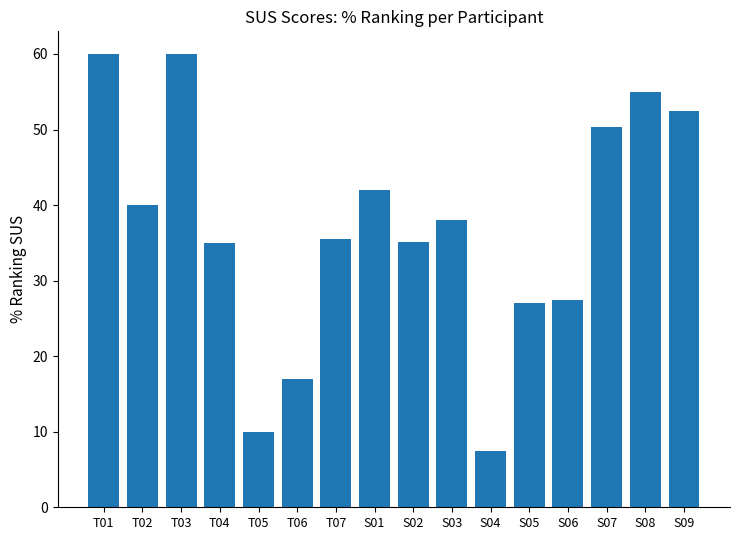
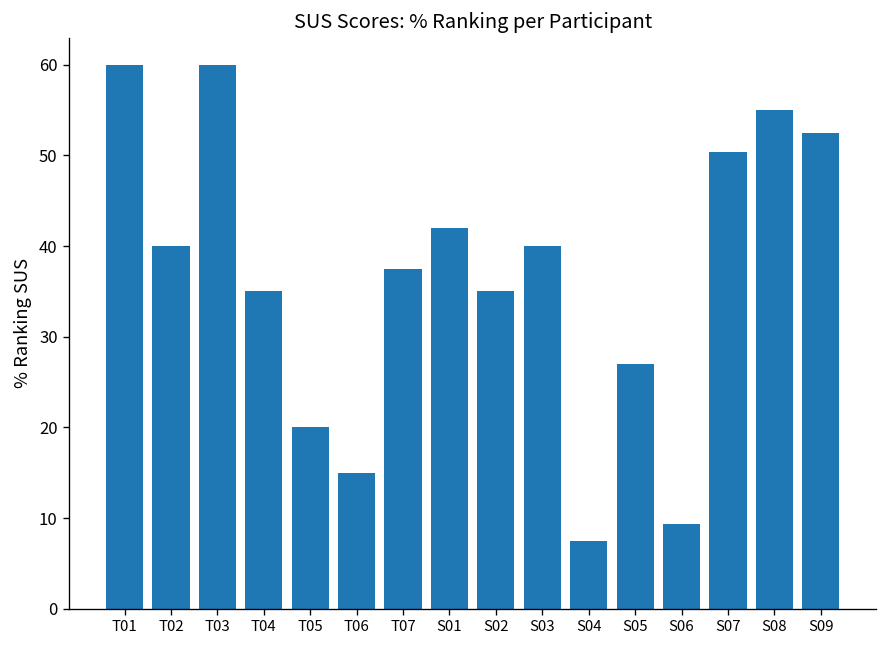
  {
    "T01": 60,
    "T02": 40,
    "T03": 60,
    "T04": 35,
-   "T05": 10,
-   "T06": 17,
-   "T07": 36,
+   "T05": 20,
+   "T06": 15,
+   "T07": 38,
    "S01": 42,
    "S02": 35,
-   "S03": 38,
+   "S03": 40,
    "S04": 8,
    "S05": 27,
-   "S06": 28,
+   "S06": 9,
    "S07": 50,
    "S08": 55,
    "S09": 53
  }
